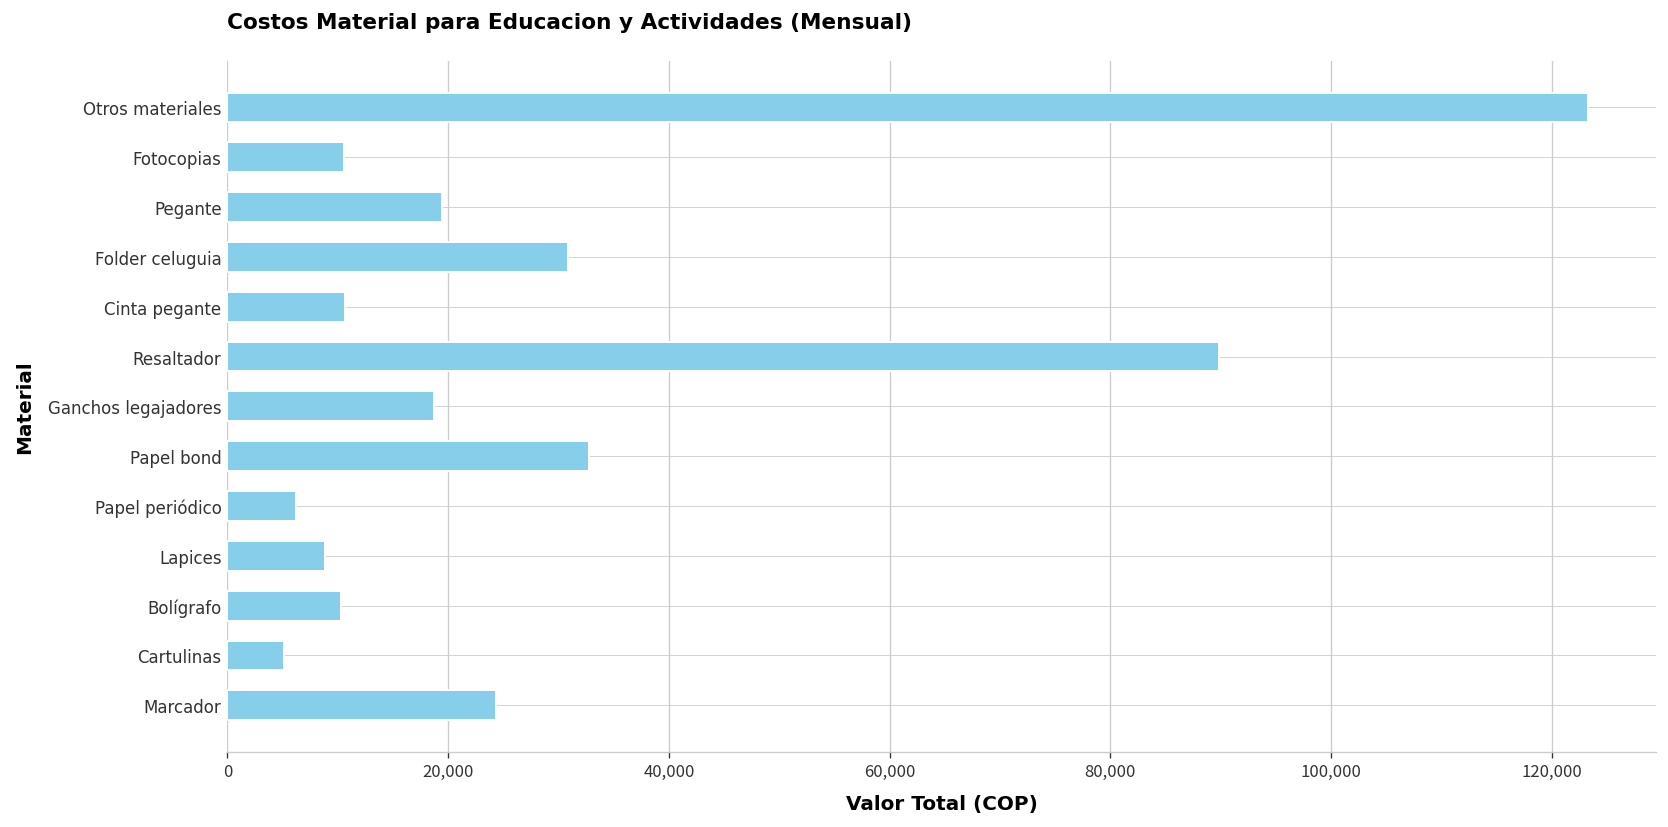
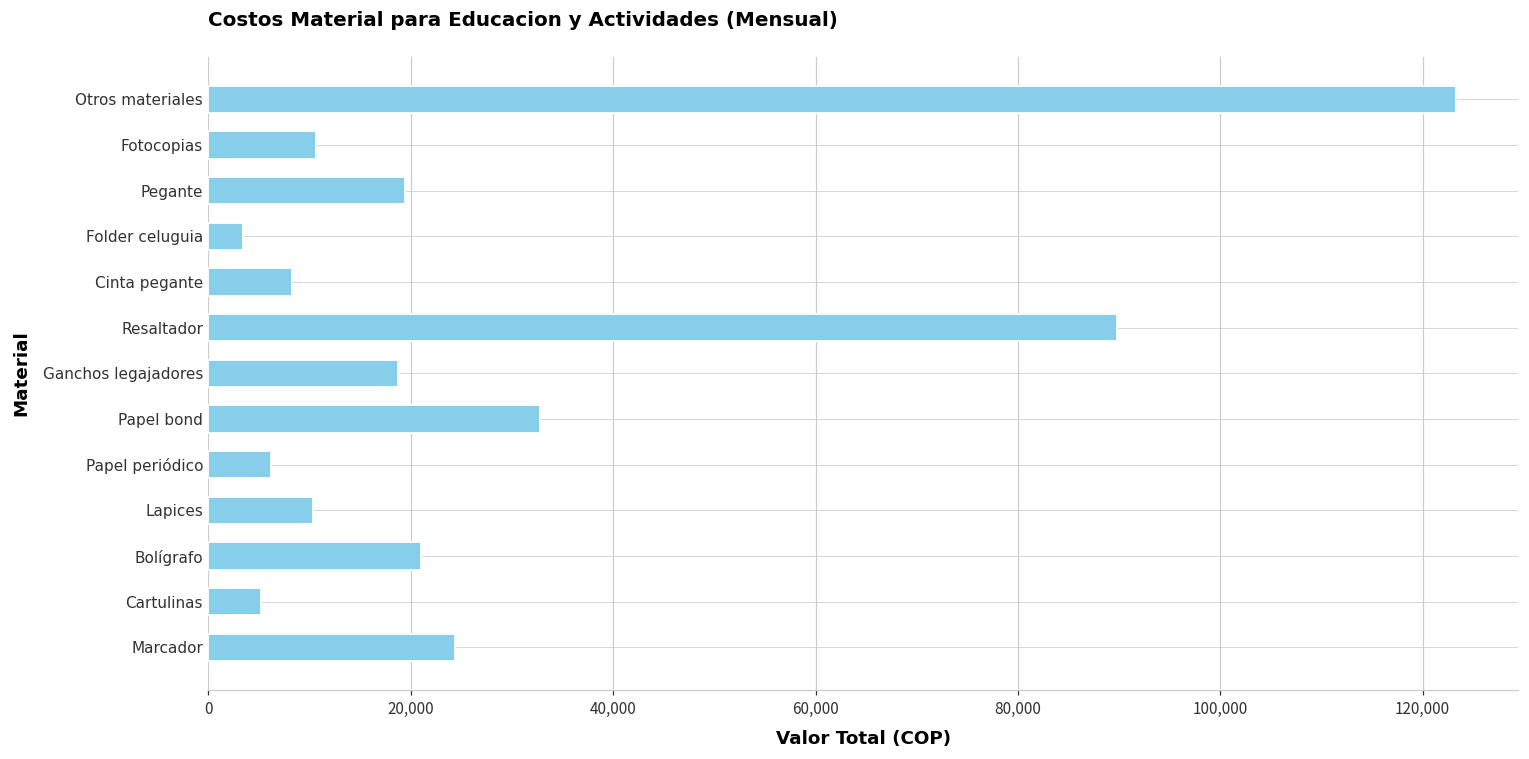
  {
    "Otros materiales": "123,000",
    "Fotocopias": "11,000",
    "Pegante": "19,000",
-   "Folder celuguia": "31,000",
-   "Cinta pegante": "11,000",
+   "Folder celuguia": "3,000",
+   "Cinta pegante": "8,000",
    "Resaltador": "90,000",
    "Ganchos legajadores": "19,000",
    "Papel bond": "33,000",
    "Papel periódico": "6,000",
-   "Lapices": "9,000",
-   "Bolígrafo": "10,000",
+   "Lapices": "10,000",
+   "Bolígrafo": "21,000",
    "Cartulinas": "5,000",
    "Marcador": "24,000"
  }
